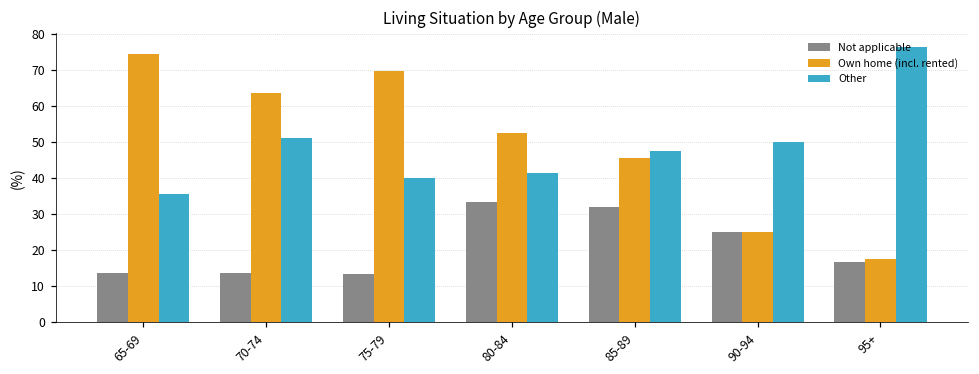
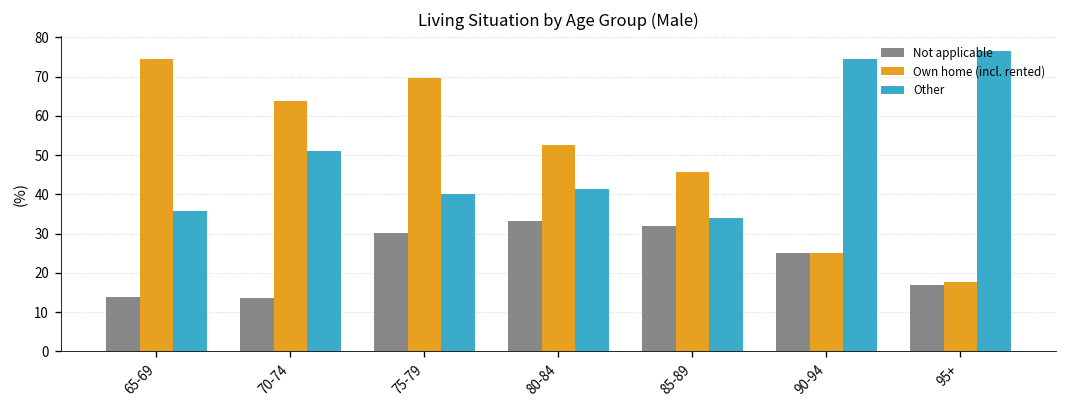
  {
    "Not applicable": {
      "65-69": 14,
      "70-74": 14,
-     "75-79": 13,
+     "75-79": 30,
      "80-84": 33,
      "85-89": 32,
      "90-94": 25,
      "95+": 17
    },
    "Own home (incl. rented)": {
      "65-69": 75,
      "70-74": 64,
      "75-79": 70,
      "80-84": 53,
      "85-89": 46,
      "90-94": 25,
      "95+": 18
    },
    "Other": {
      "65-69": 36,
      "70-74": 51,
      "75-79": 40,
      "80-84": 42,
-     "85-89": 48,
-     "90-94": 50,
+     "85-89": 34,
+     "90-94": 74,
      "95+": 77
    }
  }
